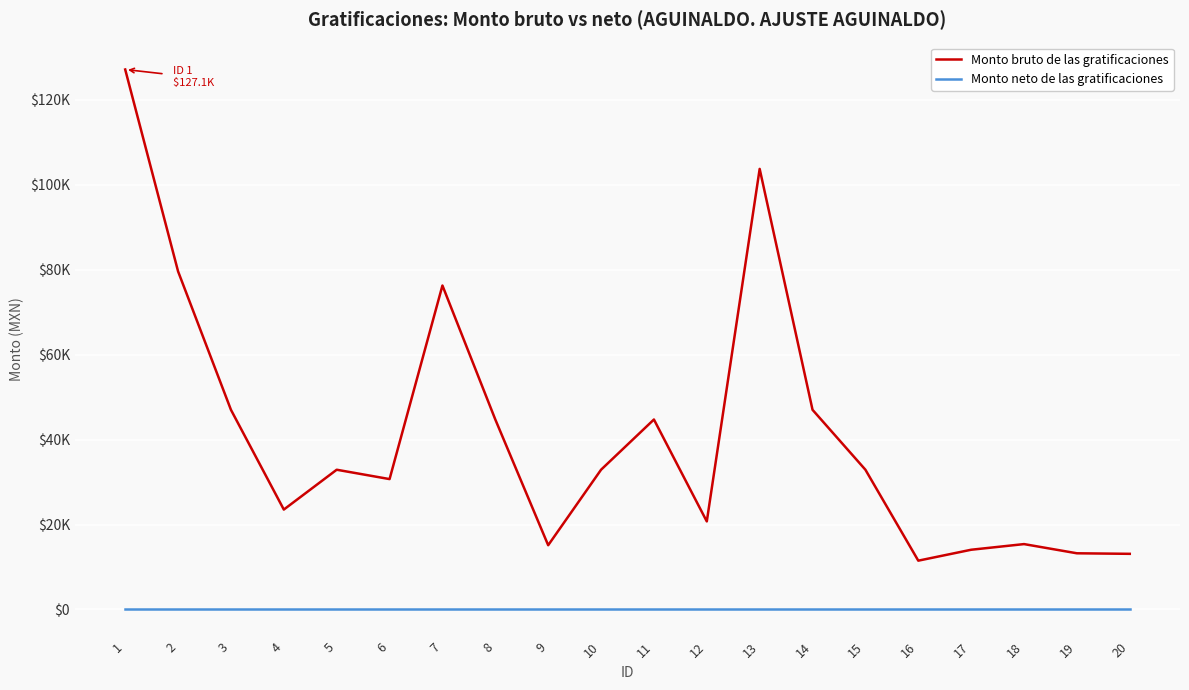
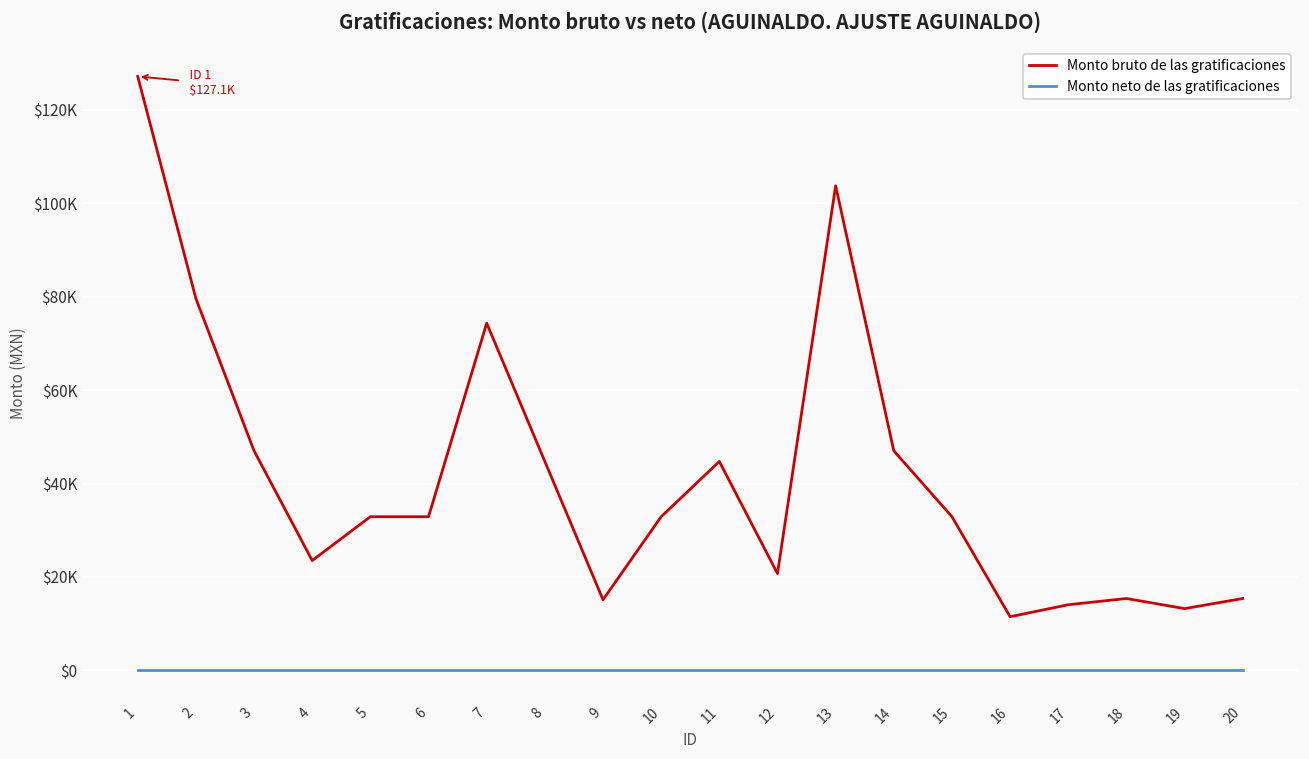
  {
    "Monto bruto de las gratificaciones": {
      "2": "$80000",
      "3": "$47000",
      "4": "$24000",
      "5": "$33000",
-     "6": "$31000",
-     "7": "$76000",
+     "6": "$33000",
+     "7": "$74000",
      "8": "$45000",
      "9": "$15000",
      "10": "$33000",
      "11": "$45000",
      "12": "$21000",
      "13": "$104000",
      "14": "$47000",
      "15": "$33000",
      "16": "$11000",
      "17": "$14000",
      "18": "$15000",
      "19": "$13000",
-     "20": "$13000"
+     "20": "$15000"
    },
    "Monto neto de las gratificaciones": {
      "1": "$0",
      "2": "$0",
      "3": "$0",
      "4": "$0",
      "5": "$0",
      "6": "$0",
      "7": "$0",
      "8": "$0",
      "9": "$0",
      "10": "$0",
      "11": "$0",
      "12": "$0",
      "13": "$0",
      "14": "$0",
      "15": "$0",
      "16": "$0",
      "17": "$0",
      "18": "$0",
      "19": "$0",
      "20": "$0"
    }
  }
